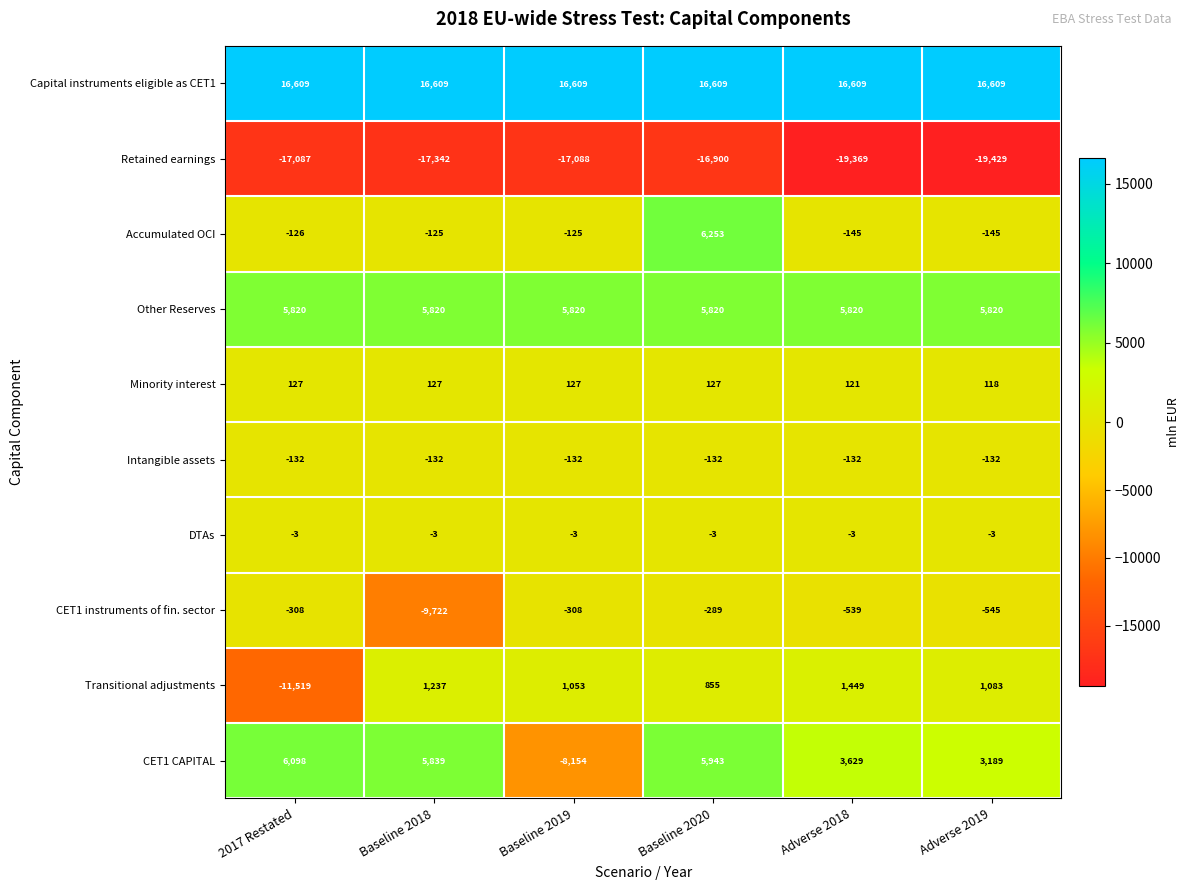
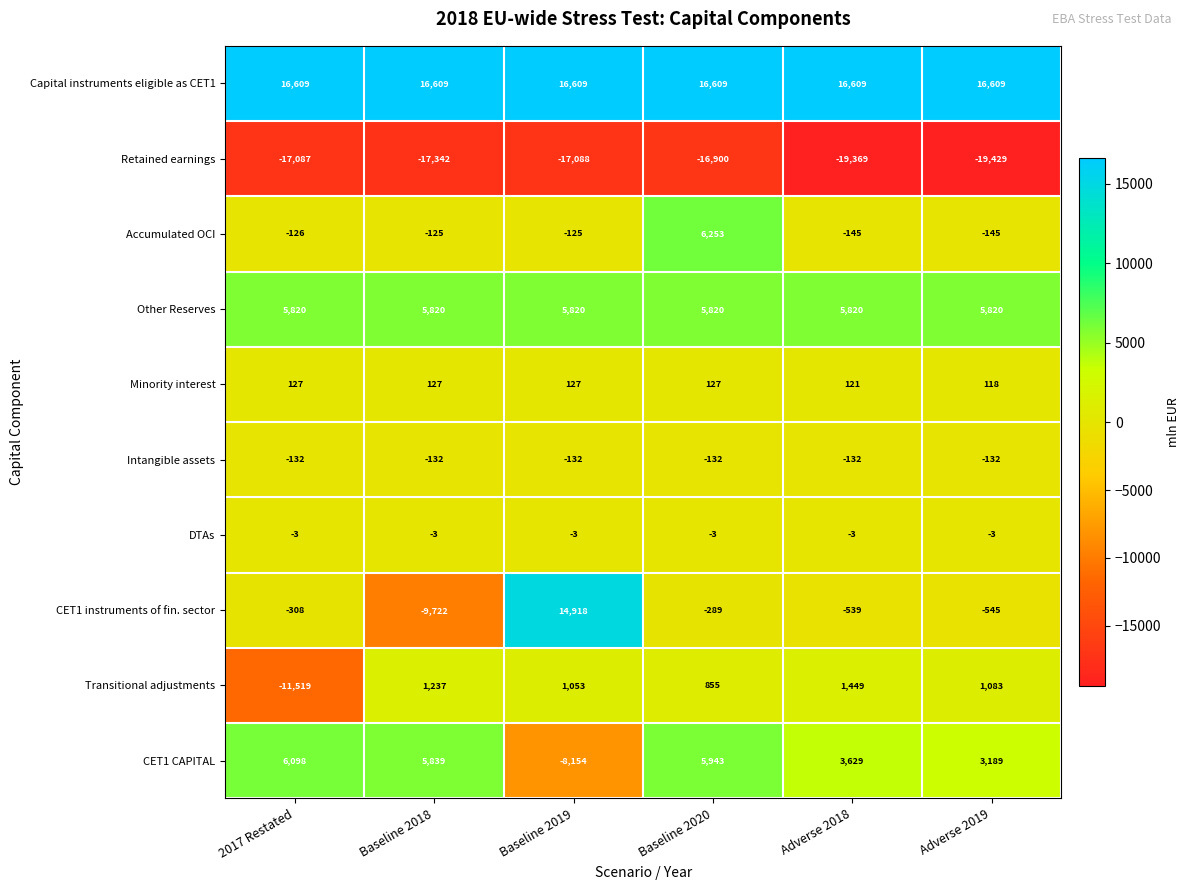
  {
    "Capital instruments eligible as CET1": {
      "2017 Restated": "16,609",
      "Baseline 2018": "16,609",
      "Baseline 2019": "16,609",
      "Baseline 2020": "16,609",
      "Adverse 2018": "16,609",
      "Adverse 2019": "16,609"
    },
    "Retained earnings": {
      "2017 Restated": "-17,087",
      "Baseline 2018": "-17,342",
      "Baseline 2019": "-17,088",
      "Baseline 2020": "-16,900",
      "Adverse 2018": "-19,369",
      "Adverse 2019": "-19,429"
    },
    "Accumulated OCI": {
      "2017 Restated": "-126",
      "Baseline 2018": "-125",
      "Baseline 2019": "-125",
      "Baseline 2020": "6,253",
      "Adverse 2018": "-145",
      "Adverse 2019": "-145"
    },
    "Other Reserves": {
      "2017 Restated": "5,820",
      "Baseline 2018": "5,820",
      "Baseline 2019": "5,820",
      "Baseline 2020": "5,820",
      "Adverse 2018": "5,820",
      "Adverse 2019": "5,820"
    },
    "Minority interest": {
      "2017 Restated": "127",
      "Baseline 2018": "127",
      "Baseline 2019": "127",
      "Baseline 2020": "127",
      "Adverse 2018": "121",
      "Adverse 2019": "118"
    },
    "Intangible assets": {
      "2017 Restated": "-132",
      "Baseline 2018": "-132",
      "Baseline 2019": "-132",
      "Baseline 2020": "-132",
      "Adverse 2018": "-132",
      "Adverse 2019": "-132"
    },
    "DTAs": {
      "2017 Restated": "-3",
      "Baseline 2018": "-3",
      "Baseline 2019": "-3",
      "Baseline 2020": "-3",
      "Adverse 2018": "-3",
      "Adverse 2019": "-3"
    },
    "CET1 instruments of fin. sector": {
      "2017 Restated": "-308",
      "Baseline 2018": "-9,722",
-     "Baseline 2019": "-308",
+     "Baseline 2019": "14,918",
      "Baseline 2020": "-289",
      "Adverse 2018": "-539",
      "Adverse 2019": "-545"
    },
    "Transitional adjustments": {
      "2017 Restated": "-11,519",
      "Baseline 2018": "1,237",
      "Baseline 2019": "1,053",
      "Baseline 2020": "855",
      "Adverse 2018": "1,449",
      "Adverse 2019": "1,083"
    },
    "CET1 CAPITAL": {
      "2017 Restated": "6,098",
      "Baseline 2018": "5,839",
      "Baseline 2019": "-8,154",
      "Baseline 2020": "5,943",
      "Adverse 2018": "3,629",
      "Adverse 2019": "3,189"
    }
  }
